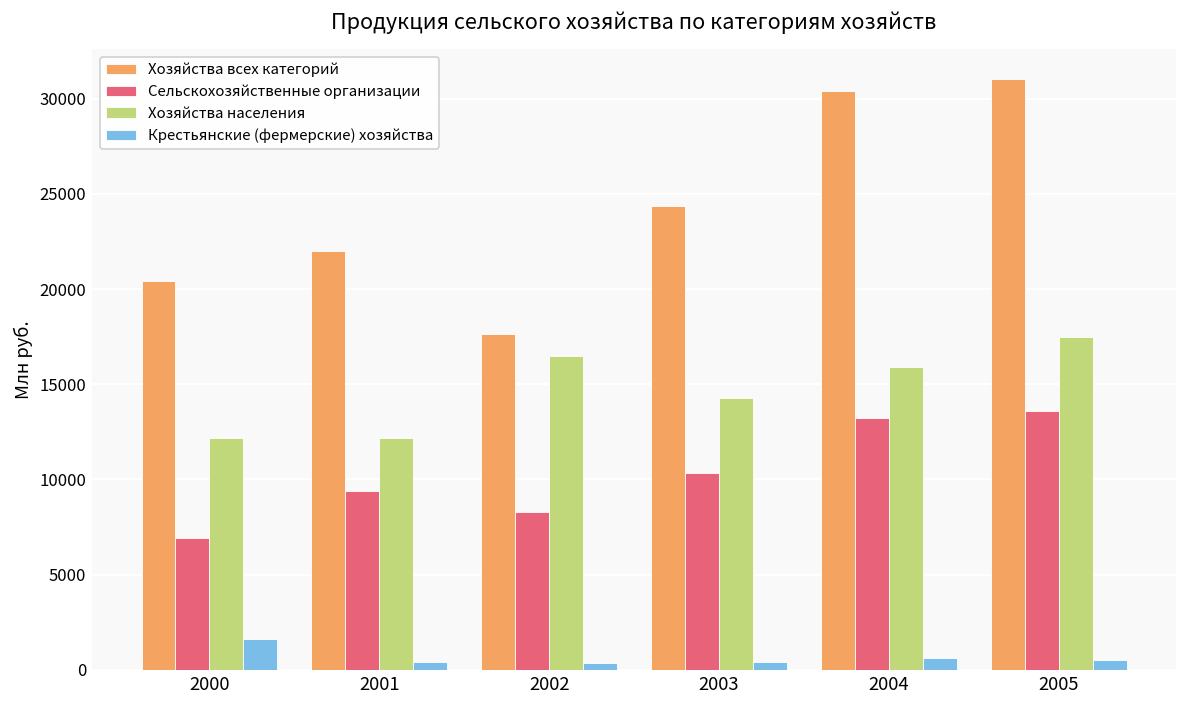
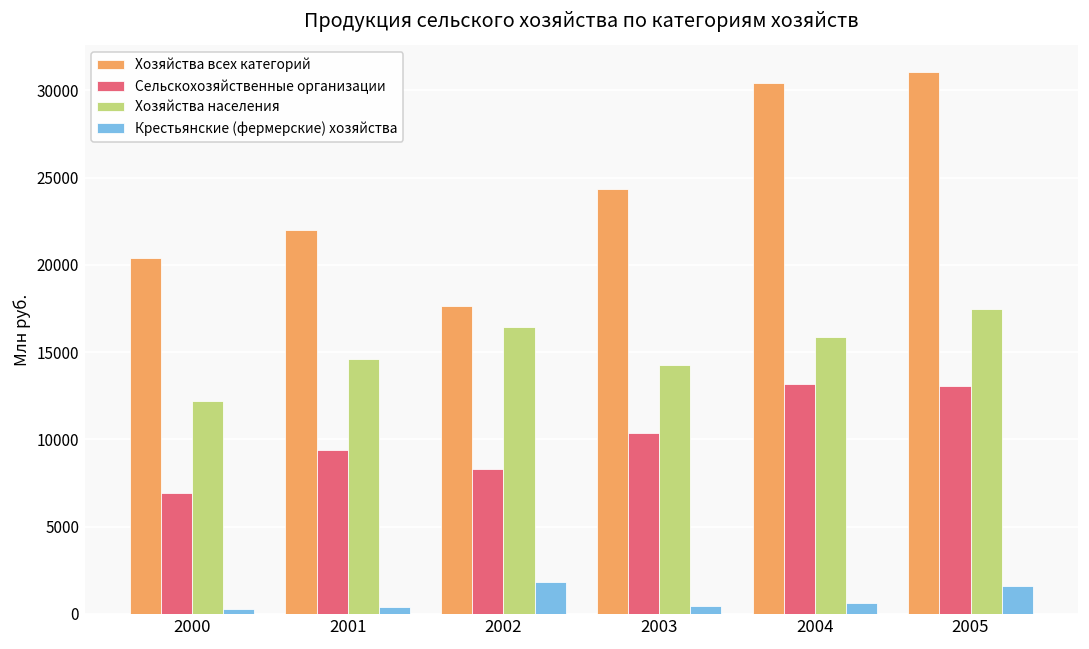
  {
    "Хозяйства всех категорий": {
      "2000": 20400,
      "2001": 22000,
      "2002": 17700,
      "2003": 24400,
      "2004": 30400,
      "2005": 31000
    },
    "Сельскохозяйственные организации": {
      "2000": 6900,
      "2001": 9400,
      "2002": 8300,
      "2003": 10400,
      "2004": 13200,
-     "2005": 13600
+     "2005": 13100
    },
    "Хозяйства населения": {
      "2000": 12200,
-     "2001": 12100,
+     "2001": 14600,
      "2002": 16500,
      "2003": 14300,
      "2004": 15900,
      "2005": 17500
    },
    "Крестьянские (фермерские) хозяйства": {
-     "2000": 1600,
+     "2000": 300,
      "2001": 400,
-     "2002": 400,
+     "2002": 1800,
      "2003": 400,
      "2004": 600,
-     "2005": 500
+     "2005": 1600
    }
  }
